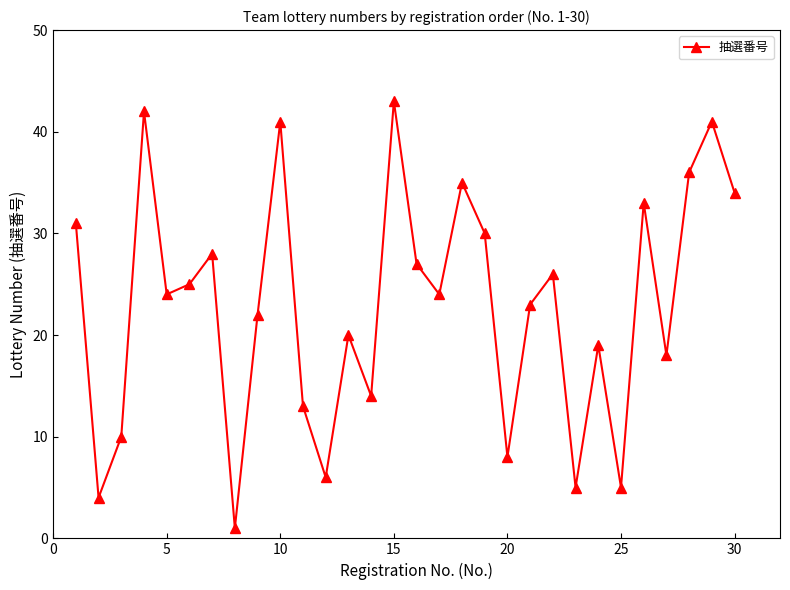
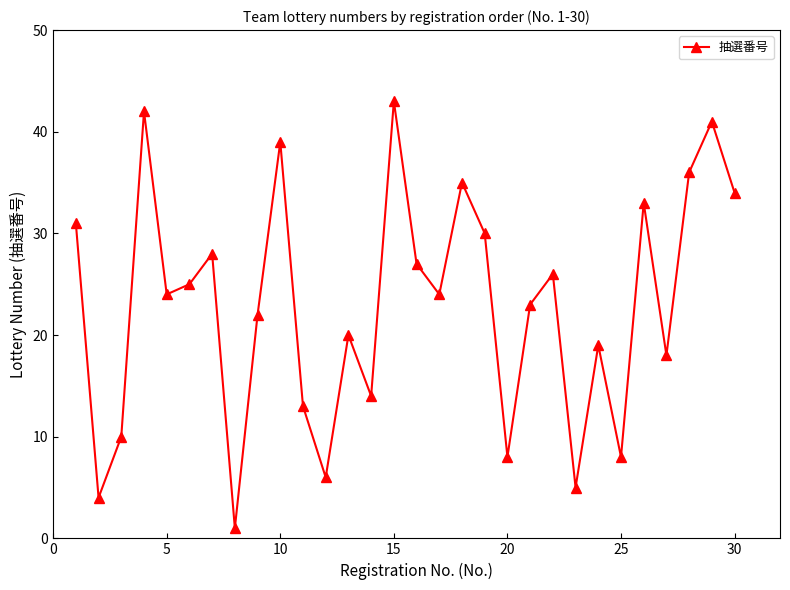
  {
    "5": 24,
-   "10": 41,
+   "10": 39,
    "15": 43,
    "20": 8,
-   "25": 5,
+   "25": 8,
    "30": 34
  }
